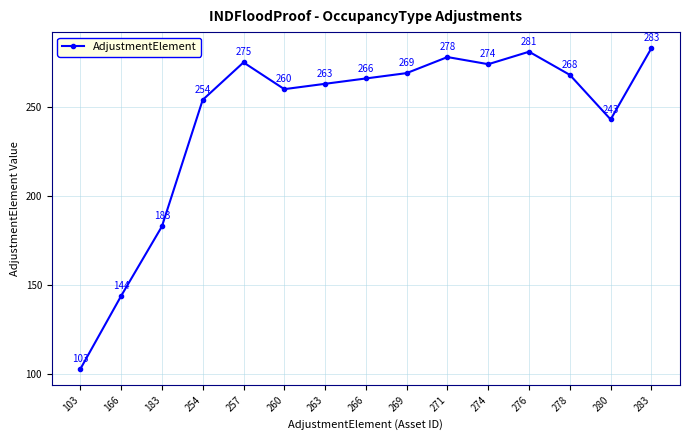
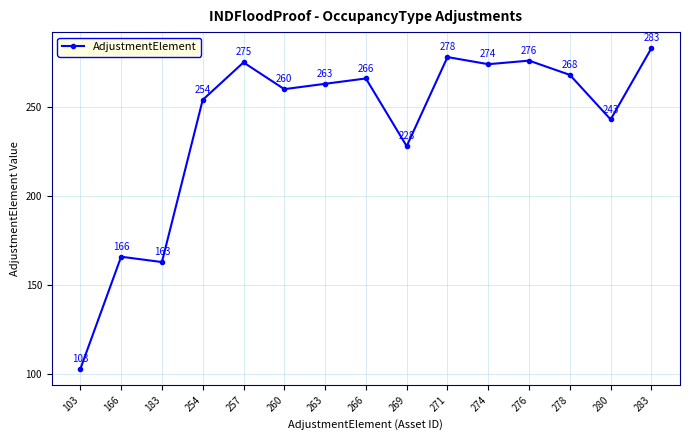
  {
    "103": 103,
-   "166": 144,
-   "183": 183,
+   "166": 166,
+   "183": 163,
    "254": 254,
    "257": 275,
    "260": 260,
    "263": 263,
    "266": 266,
-   "269": 269,
+   "269": 228,
    "271": 278,
    "274": 274,
-   "276": 281,
+   "276": 276,
    "278": 268,
    "280": 243,
    "283": 283
  }
